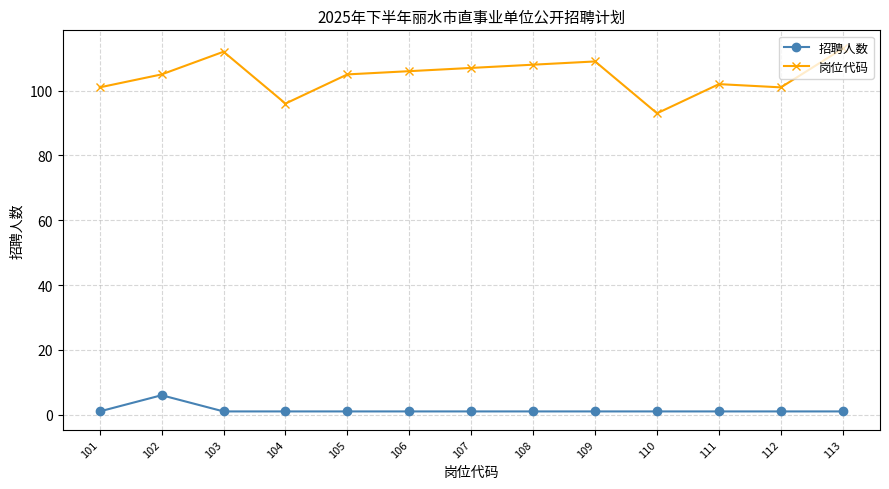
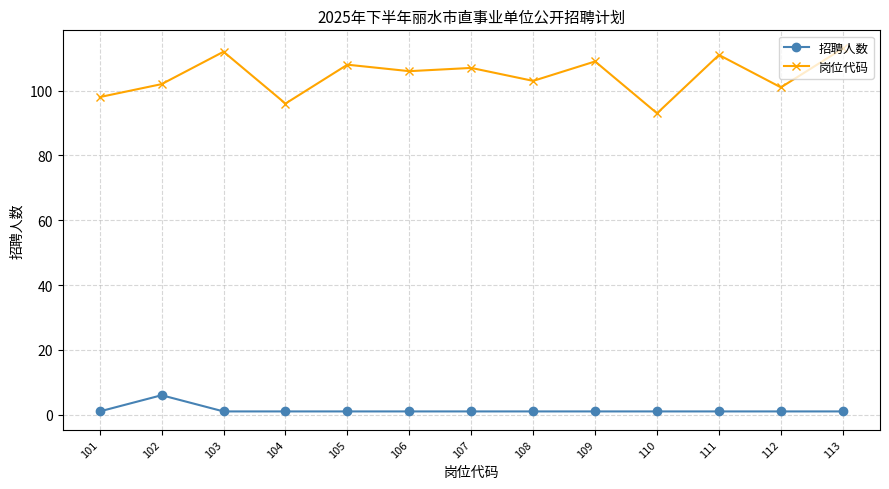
  {
    "招聘人数": {
      "101": 1,
      "102": 6,
      "103": 1,
      "104": 1,
      "105": 1,
      "106": 1,
      "107": 1,
      "108": 1,
      "109": 1,
      "110": 1,
      "111": 1,
      "112": 1,
      "113": 1
    },
    "岗位代码": {
-     "101": 101,
-     "102": 105,
+     "101": 98,
+     "102": 102,
      "103": 112,
      "104": 96,
-     "105": 105,
+     "105": 108,
      "106": 106,
      "107": 107,
-     "108": 108,
+     "108": 103,
      "109": 109,
      "110": 93,
-     "111": 102,
+     "111": 111,
      "112": 101
    }
  }
